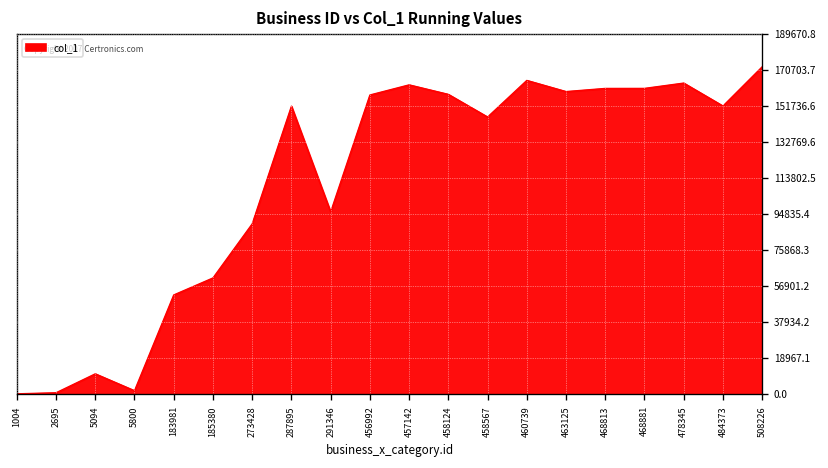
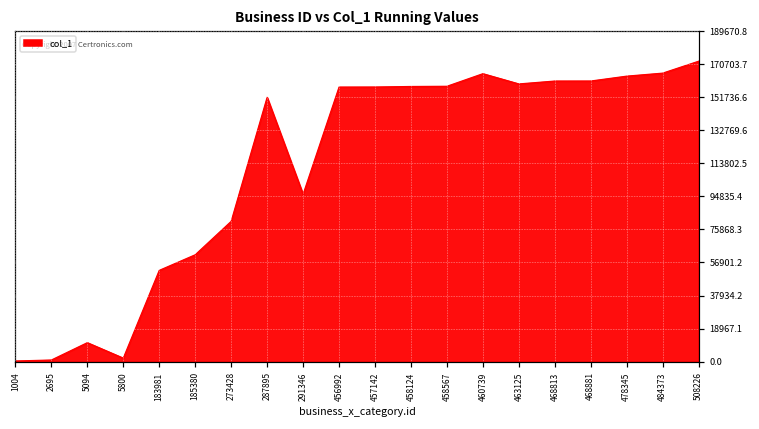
  {
    "1004": 0,
    "2695": 1000,
    "5094": 11000,
    "5800": 2000,
    "183981": 52000,
    "185380": 61000,
-   "273428": 90000,
+   "273428": 81000,
    "287895": 152000,
    "291346": 96000,
    "456992": 158000,
-   "457142": 163000,
+   "457142": 158000,
    "458124": 158000,
-   "458567": 146000,
+   "458567": 158000,
    "460739": 165000,
    "463125": 159000,
    "468813": 161000,
    "468881": 161000,
    "478345": 164000,
-   "484373": 152000,
+   "484373": 166000,
    "508226": 172000
  }
